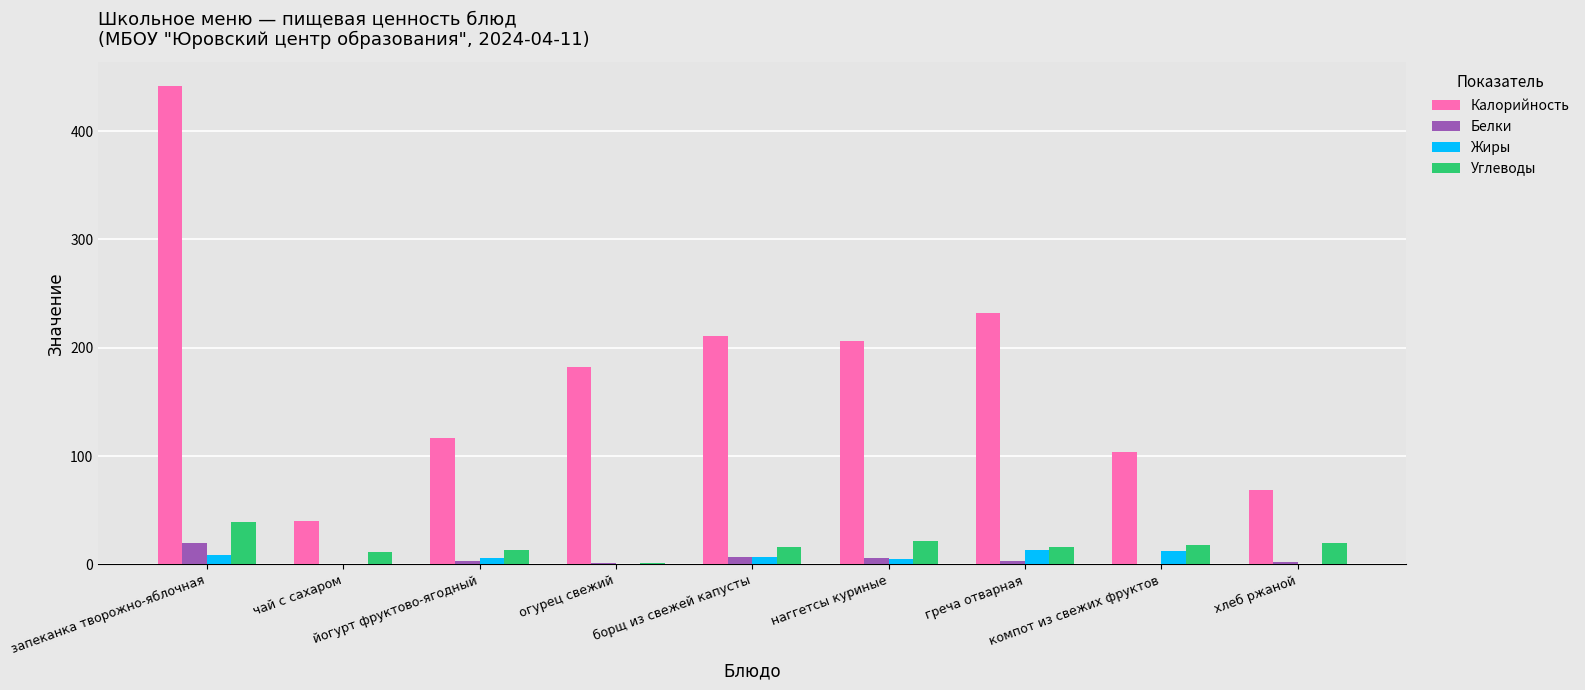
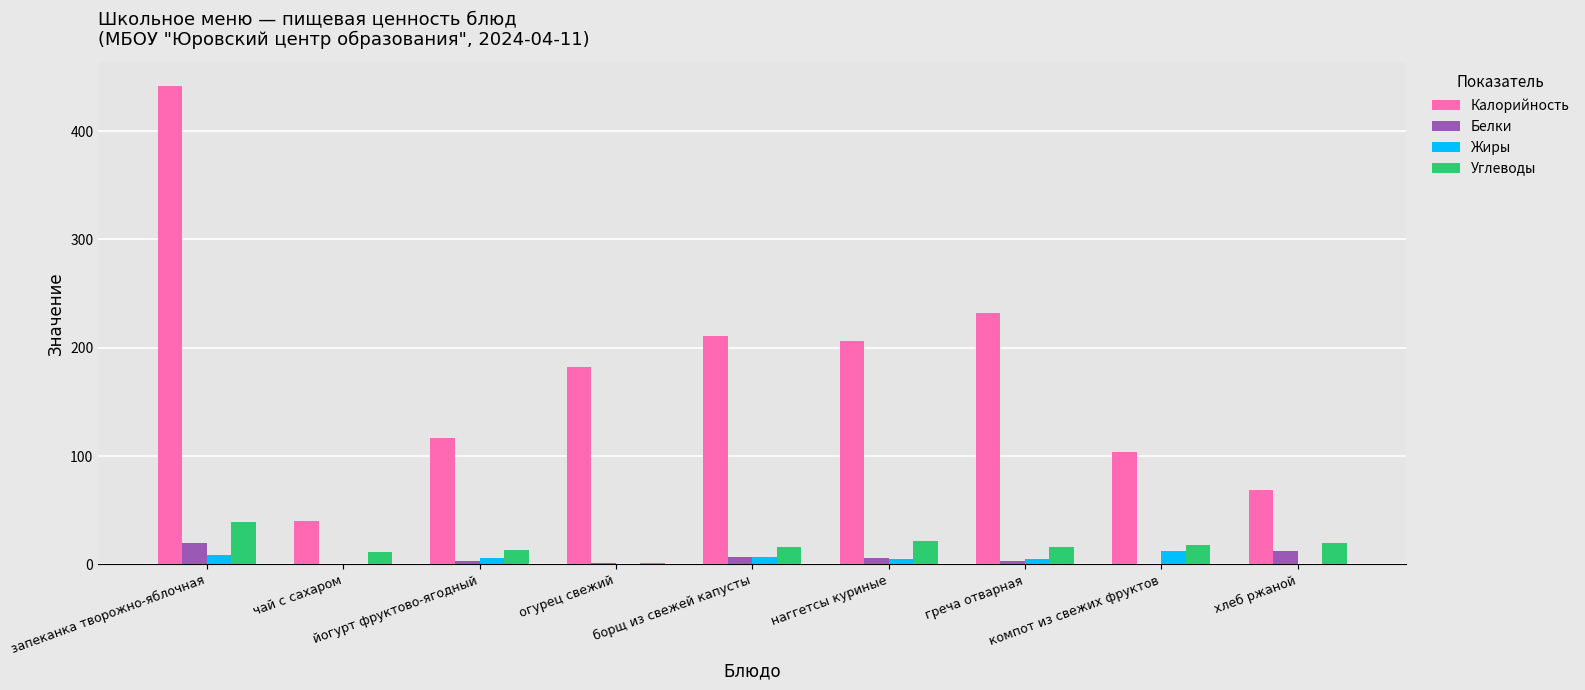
  {
    "Калорийность": {
      "запеканка творожно-яблочная": 442,
      "чай с сахаром": 40,
      "йогурт фруктово-ягодный": 117,
      "огурец свежий": 182,
      "борщ из свежей капусты": 211,
      "наггетсы куриные": 206,
      "греча отварная": 232,
      "компот из свежих фруктов": 104,
      "хлеб ржаной": 69
    },
    "Белки": {
      "запеканка творожно-яблочная": 20,
      "чай с сахаром": 0,
      "йогурт фруктово-ягодный": 3,
      "борщ из свежей капусты": 7,
      "наггетсы куриные": 6,
      "греча отварная": 3,
      "компот из свежих фруктов": 0,
-     "хлеб ржаной": 2
+     "хлеб ржаной": 12
    },
    "Жиры": {
      "запеканка творожно-яблочная": 9,
      "чай с сахаром": 0,
      "йогурт фруктово-ягодный": 6,
      "огурец свежий": 0,
      "борщ из свежей капусты": 7,
      "наггетсы куриные": 5,
-     "греча отварная": 13,
+     "греча отварная": 5,
      "компот из свежих фруктов": 12,
      "хлеб ржаной": 0
    },
    "Углеводы": {
      "запеканка творожно-яблочная": 39,
      "чай с сахаром": 11,
      "йогурт фруктово-ягодный": 13,
      "борщ из свежей капусты": 16,
      "наггетсы куриные": 22,
      "греча отварная": 16,
      "компот из свежих фруктов": 18,
      "хлеб ржаной": 20
    }
  }
